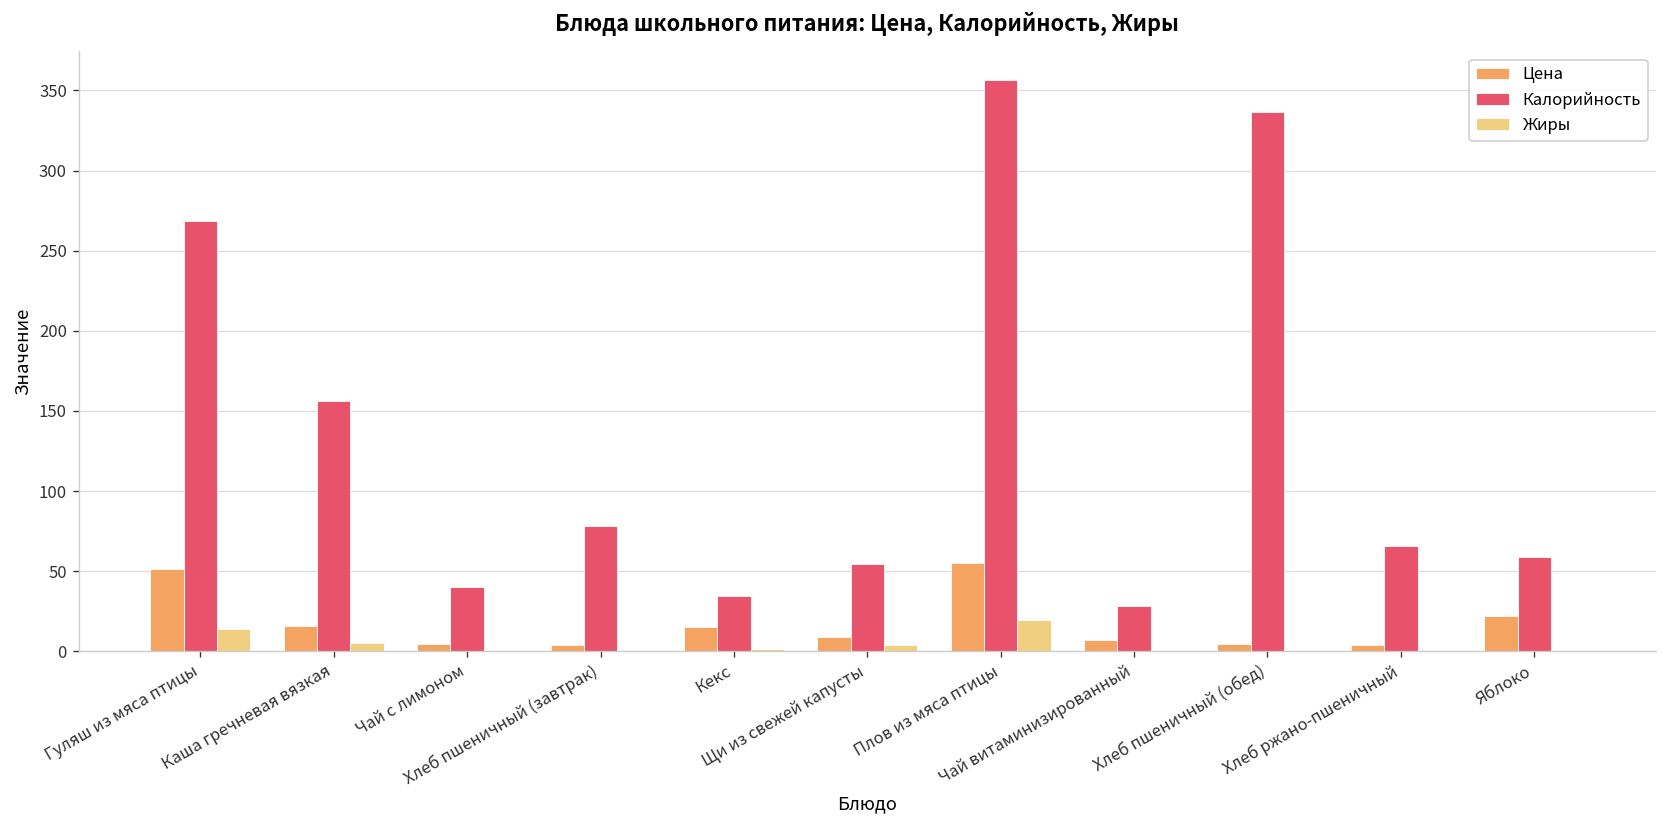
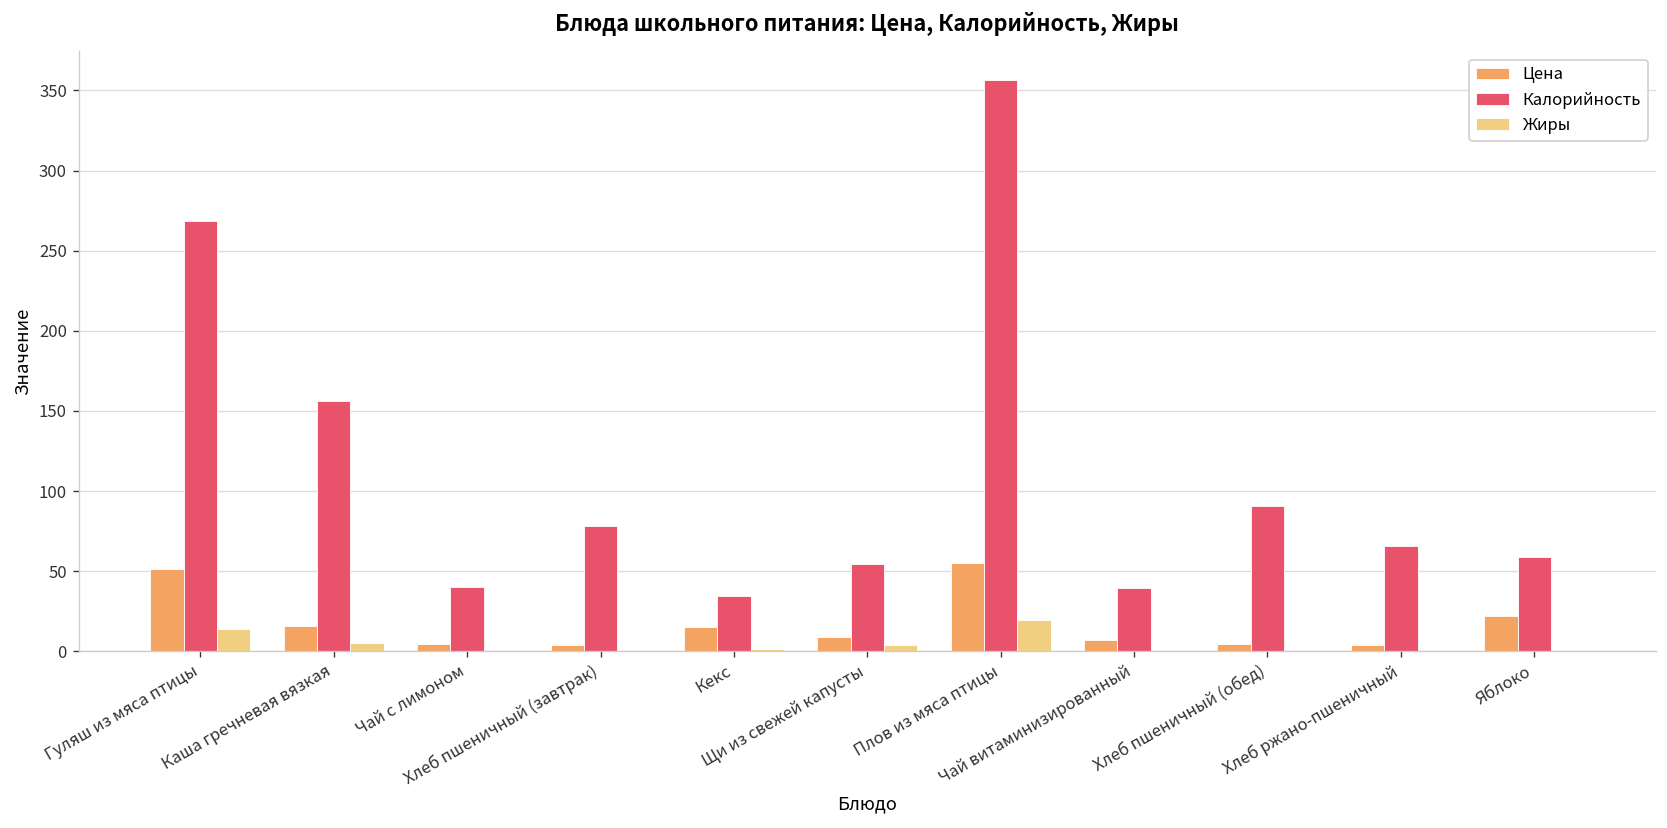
  {
    "Калорийность": {
      "Гуляш из мяса птицы": 268,
      "Каша гречневая вязкая": 156,
      "Чай с лимоном": 40,
      "Хлеб пшеничный (завтрак)": 78,
      "Кекс": 35,
      "Щи из свежей капусты": 54,
      "Плов из мяса птицы": 357,
-     "Чай витаминизированный": 29,
-     "Хлеб пшеничный (обед)": 337,
+     "Чай витаминизированный": 39,
+     "Хлеб пшеничный (обед)": 91,
      "Хлеб ржано-пшеничный": 66,
      "Яблоко": 59
    }
  }
